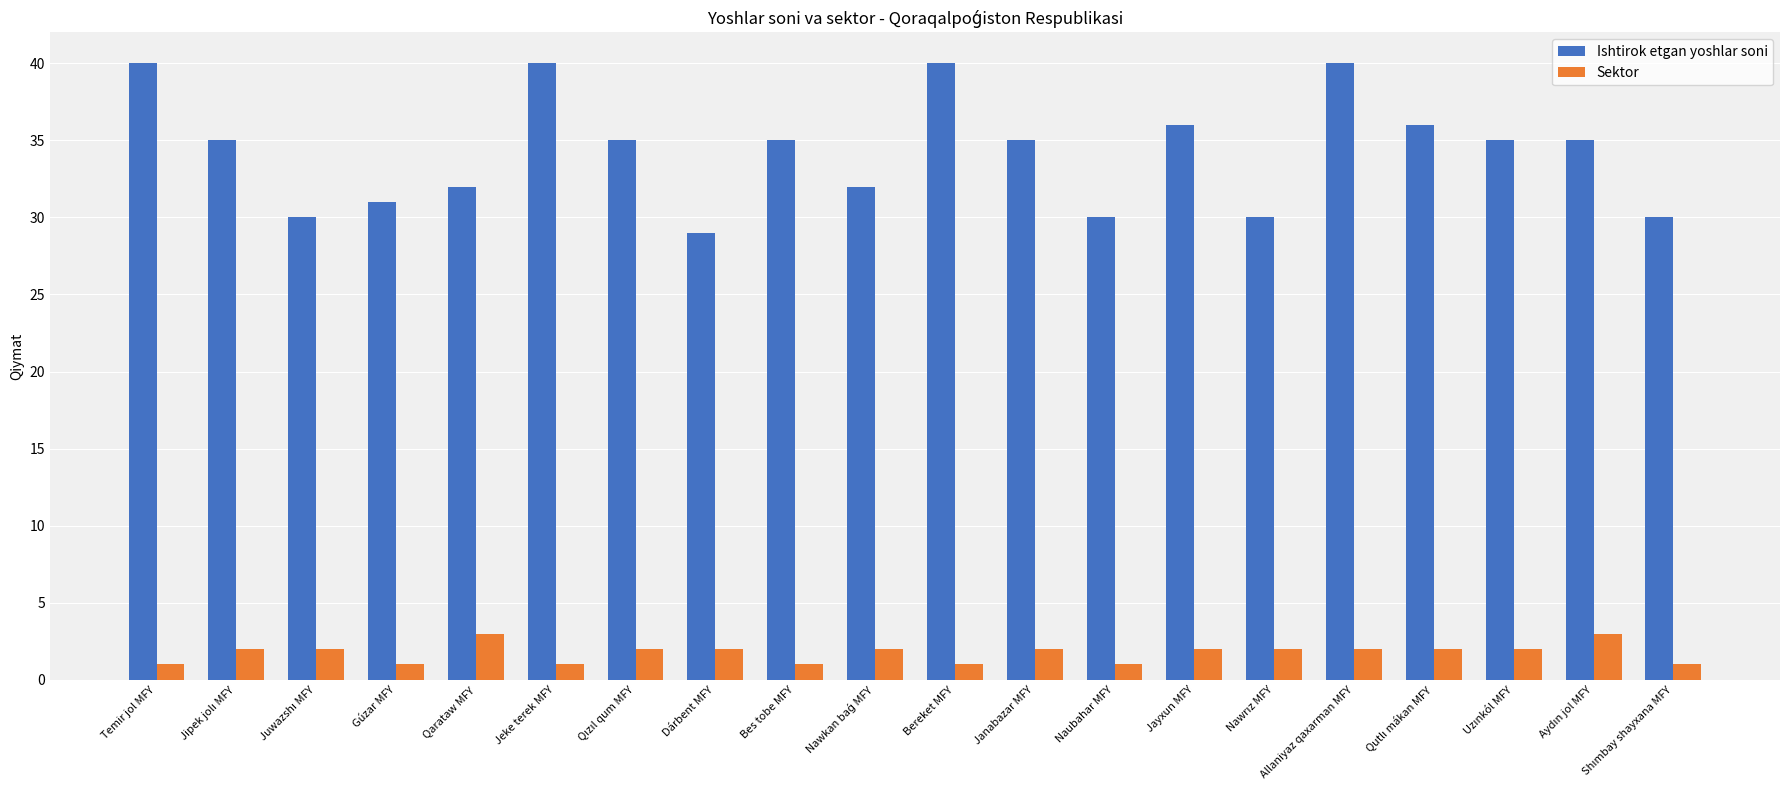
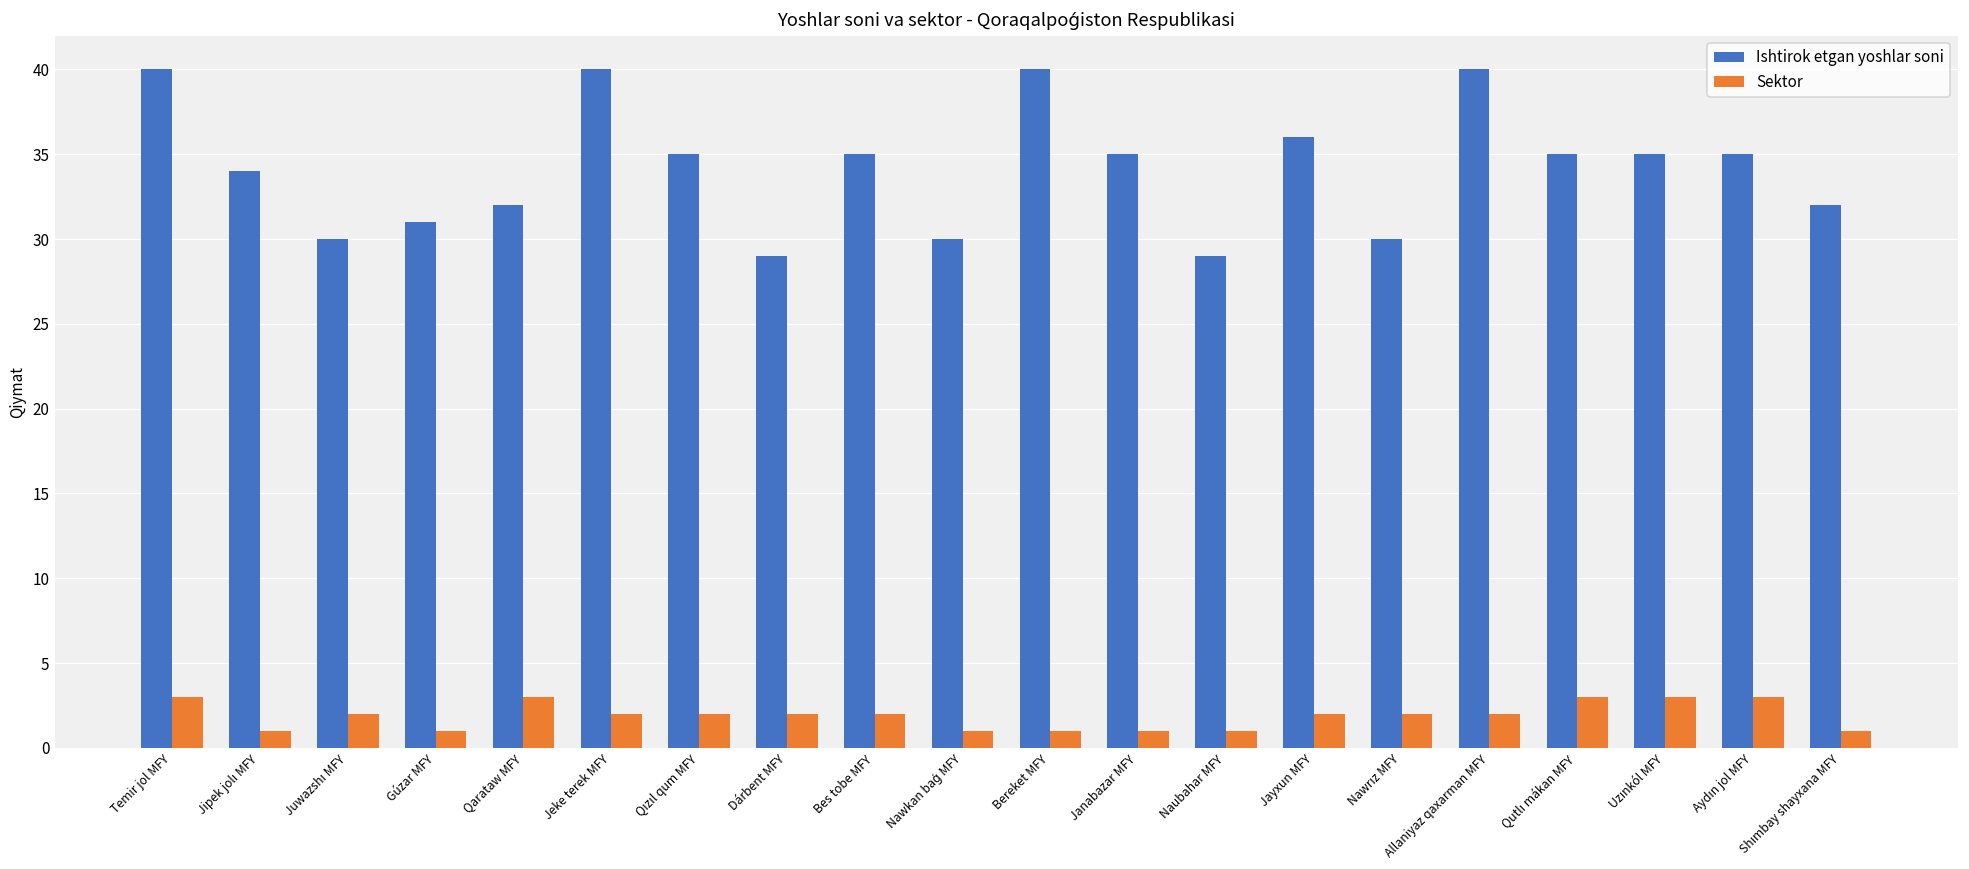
  {
    "Ishtirok etgan yoshlar soni": {
      "Temir jol MFY": 40,
-     "Jipek jolı MFY": 35,
+     "Jipek jolı MFY": 34,
      "Juwazshı MFY": 30,
      "Gúzar MFY": 31,
      "Qarataw MFY": 32,
      "Jeke terek MFY": 40,
      "Qızıl qum MFY": 35,
      "Dárbent MFY": 29,
      "Bes tobe MFY": 35,
-     "Nawkan baǵ MFY": 32,
+     "Nawkan baǵ MFY": 30,
      "Bereket MFY": 40,
      "Janabazar MFY": 35,
-     "Naubahar MFY": 30,
+     "Naubahar MFY": 29,
      "Jayxun MFY": 36,
      "Nawrız MFY": 30,
      "Allaniyaz qaxarman MFY": 40,
-     "Qutlı mákan MFY": 36,
+     "Qutlı mákan MFY": 35,
      "Uzınkól MFY": 35,
      "Aydın jol MFY": 35,
-     "Shımbay shayxana MFY": 30
+     "Shımbay shayxana MFY": 32
    },
    "Sektor": {
-     "Temir jol MFY": 1,
-     "Jipek jolı MFY": 2,
+     "Temir jol MFY": 3,
+     "Jipek jolı MFY": 1,
      "Juwazshı MFY": 2,
      "Gúzar MFY": 1,
      "Qarataw MFY": 3,
-     "Jeke terek MFY": 1,
+     "Jeke terek MFY": 2,
      "Qızıl qum MFY": 2,
      "Dárbent MFY": 2,
-     "Bes tobe MFY": 1,
-     "Nawkan baǵ MFY": 2,
+     "Bes tobe MFY": 2,
+     "Nawkan baǵ MFY": 1,
      "Bereket MFY": 1,
-     "Janabazar MFY": 2,
+     "Janabazar MFY": 1,
      "Naubahar MFY": 1,
      "Jayxun MFY": 2,
      "Nawrız MFY": 2,
      "Allaniyaz qaxarman MFY": 2,
-     "Qutlı mákan MFY": 2,
-     "Uzınkól MFY": 2,
+     "Qutlı mákan MFY": 3,
+     "Uzınkól MFY": 3,
      "Aydın jol MFY": 3,
      "Shımbay shayxana MFY": 1
    }
  }
